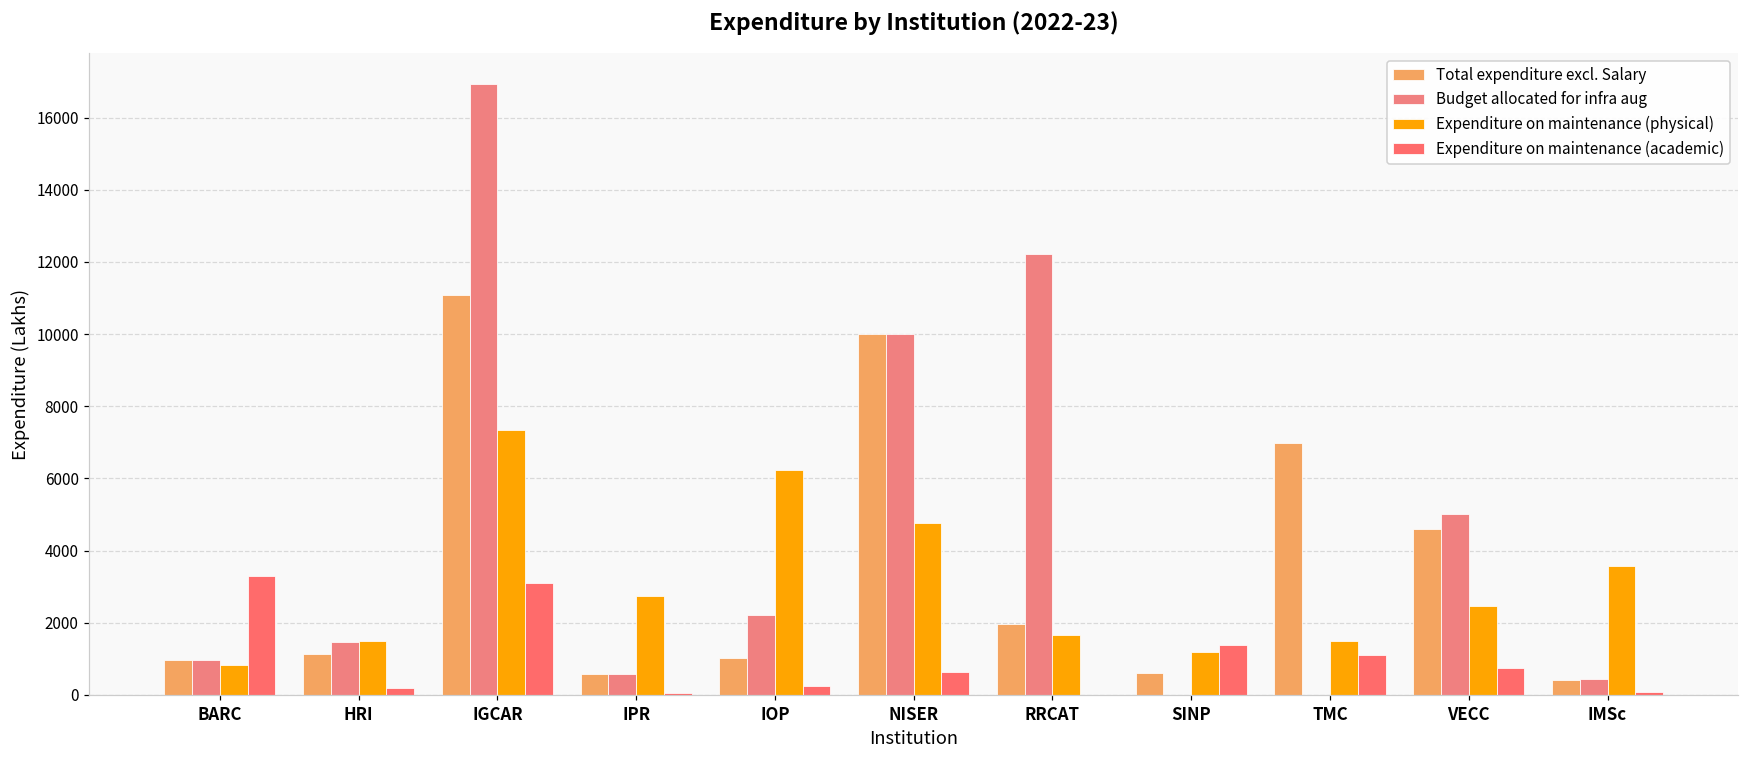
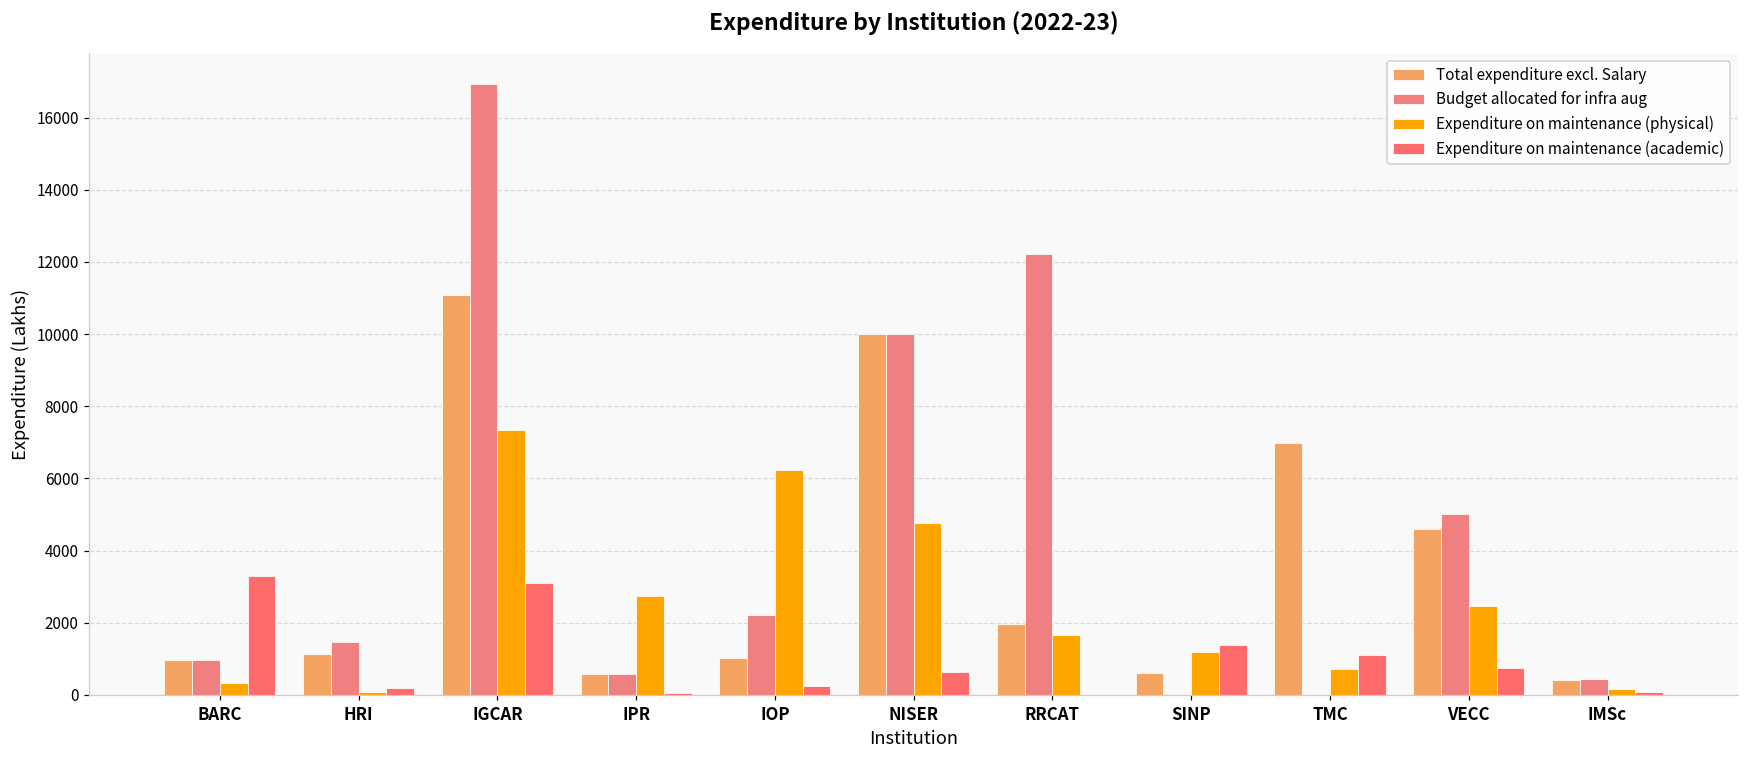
  {
    "Expenditure on maintenance (physical)": {
-     "BARC": 800,
-     "HRI": 1500,
+     "BARC": 300,
+     "HRI": 100,
      "IGCAR": 7300,
      "IPR": 2700,
      "IOP": 6200,
      "NISER": 4800,
      "RRCAT": 1700,
      "SINP": 1200,
-     "TMC": 1500,
+     "TMC": 700,
      "VECC": 2500,
-     "IMSc": 3600
+     "IMSc": 200
    }
  }
